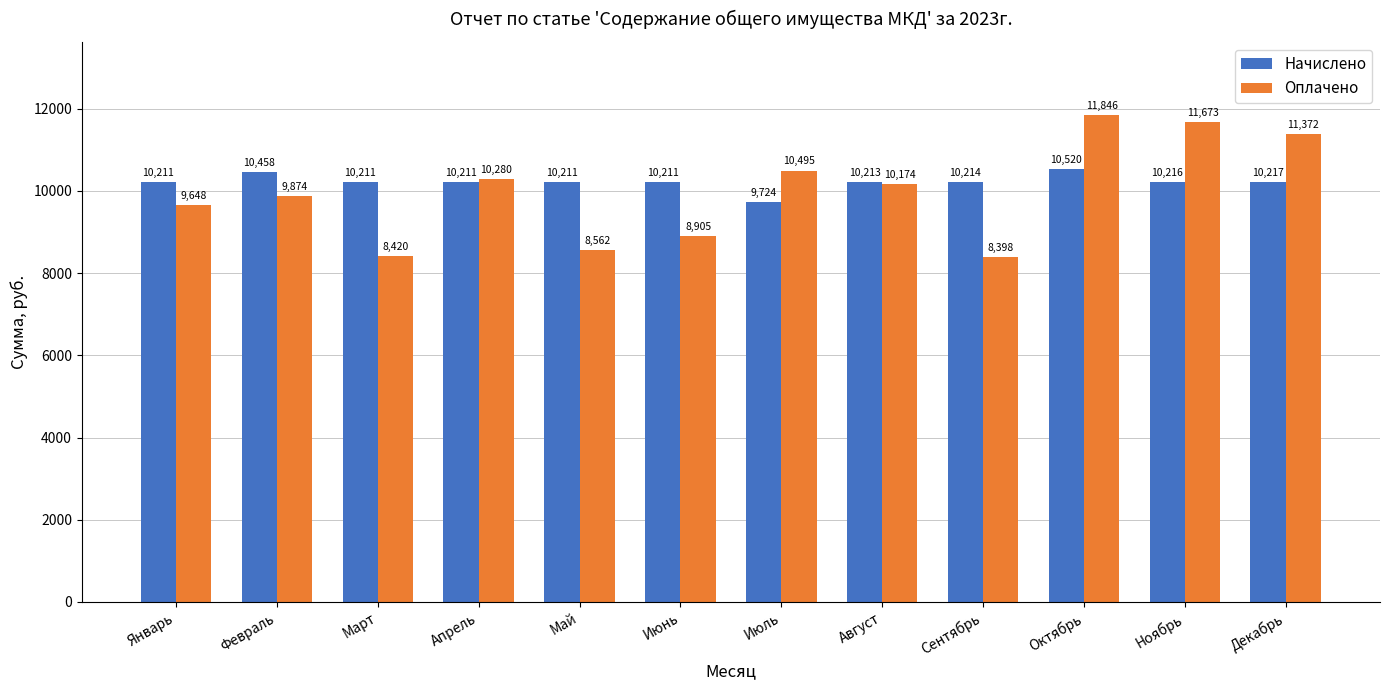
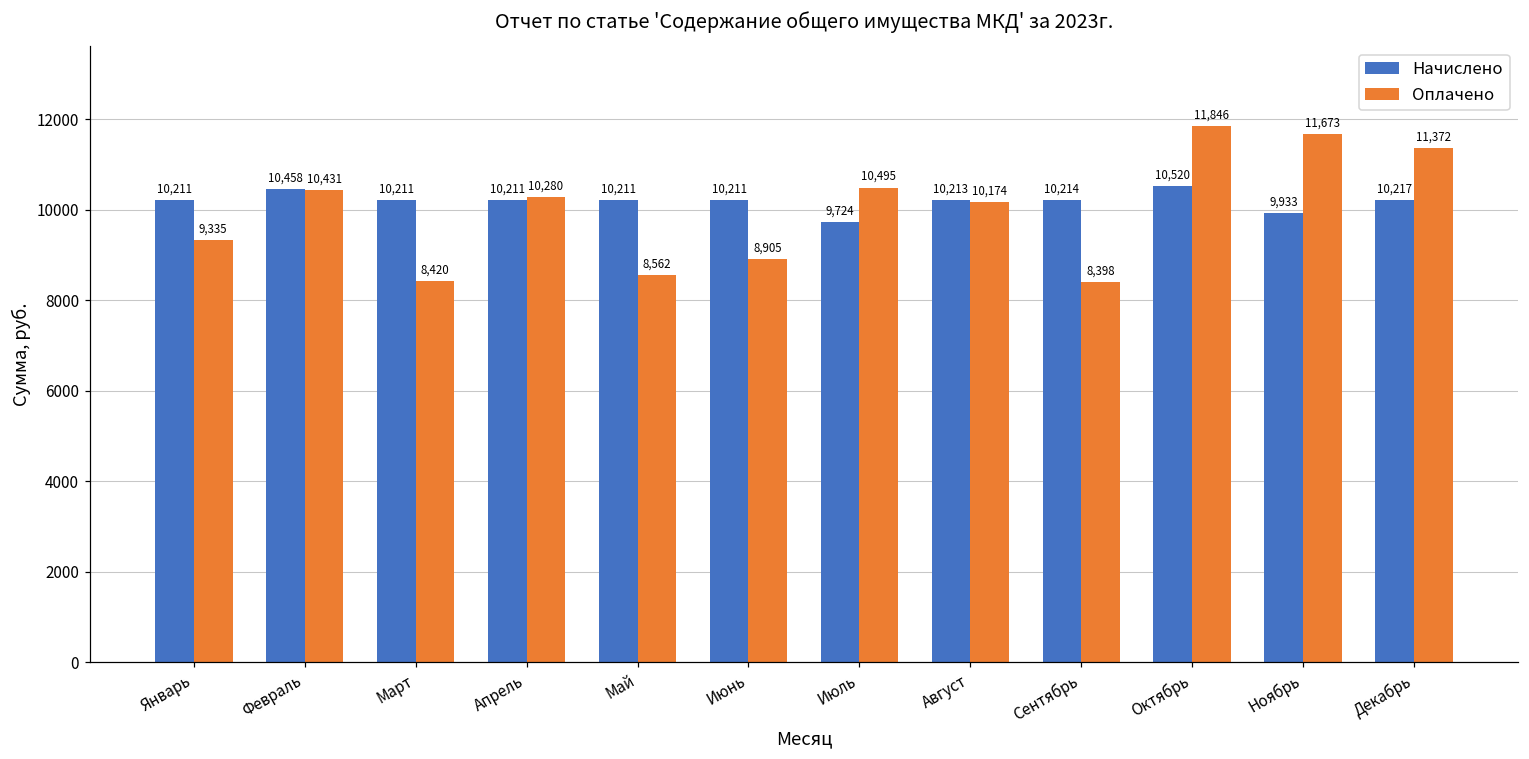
  {
    "Начислено": {
      "Январь": "10,211",
      "Февраль": "10,458",
      "Март": "10,211",
      "Апрель": "10,211",
      "Май": "10,211",
      "Июнь": "10,211",
      "Июль": "9,724",
      "Август": "10,213",
      "Сентябрь": "10,214",
      "Октябрь": "10,520",
-     "Ноябрь": "10,216",
+     "Ноябрь": "9,933",
      "Декабрь": "10,217"
    },
    "Оплачено": {
-     "Январь": "9,648",
-     "Февраль": "9,874",
+     "Январь": "9,335",
+     "Февраль": "10,431",
      "Март": "8,420",
      "Апрель": "10,280",
      "Май": "8,562",
      "Июнь": "8,905",
      "Июль": "10,495",
      "Август": "10,174",
      "Сентябрь": "8,398",
      "Октябрь": "11,846",
      "Ноябрь": "11,673",
      "Декабрь": "11,372"
    }
  }
